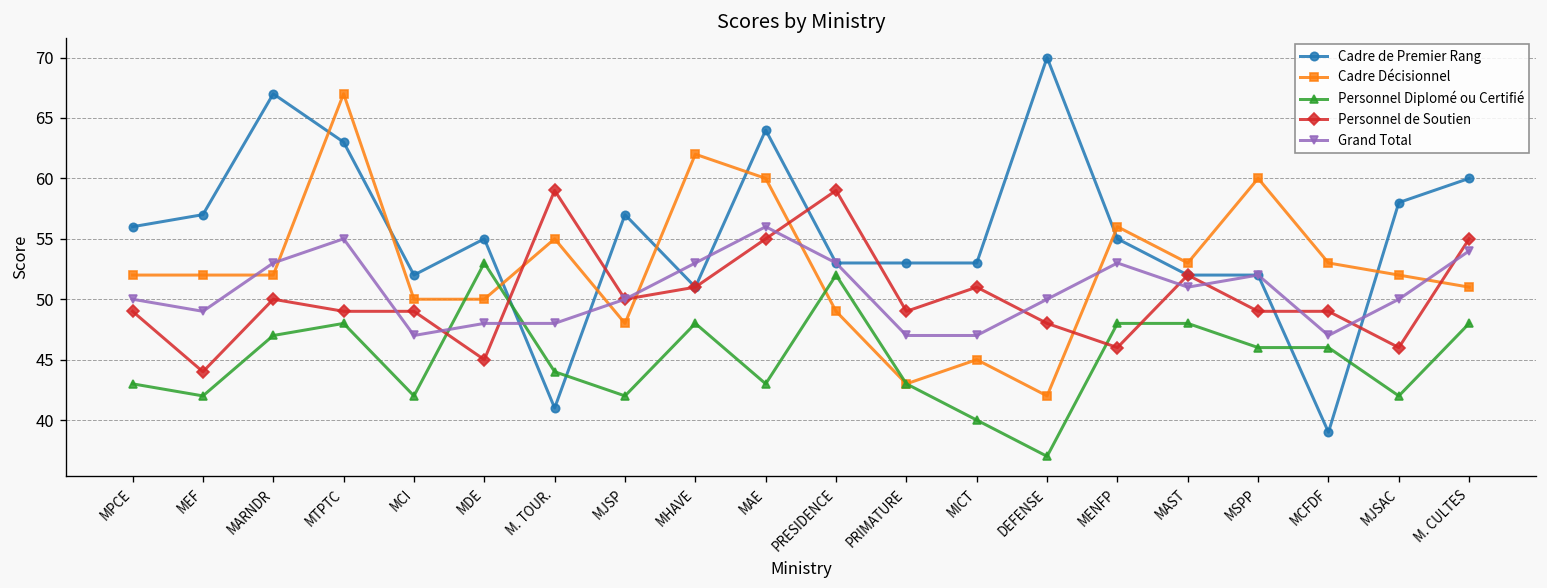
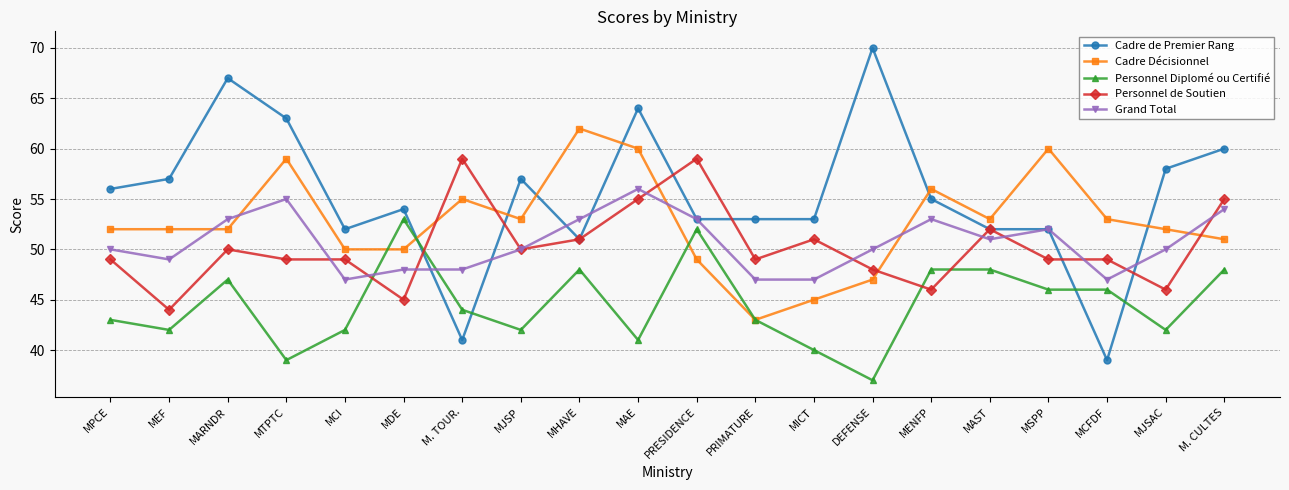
  {
    "Cadre de Premier Rang": {
      "MPCE": 56,
      "MEF": 57,
      "MARNDR": 67,
      "MTPTC": 63,
      "MCI": 52,
-     "MDE": 55,
+     "MDE": 54,
      "M. TOUR.": 41,
      "MJSP": 57,
      "MAE": 64,
      "PRIMATURE": 53,
      "MICT": 53,
      "DEFENSE": 70,
      "MENFP": 55,
      "MCFDF": 39,
      "MJSAC": 58,
      "M. CULTES": 60
    },
    "Cadre Décisionnel": {
      "MPCE": 52,
      "MEF": 52,
      "MARNDR": 52,
-     "MTPTC": 67,
+     "MTPTC": 59,
      "MCI": 50,
      "MDE": 50,
      "M. TOUR.": 55,
-     "MJSP": 48,
+     "MJSP": 53,
      "MHAVE": 62,
      "MAE": 60,
      "PRESIDENCE": 49,
      "MICT": 45,
-     "DEFENSE": 42,
+     "DEFENSE": 47,
      "MENFP": 56,
      "MAST": 53,
      "MSPP": 60,
      "MCFDF": 53,
      "MJSAC": 52,
      "M. CULTES": 51
    },
    "Personnel Diplomé ou Certifié": {
      "MPCE": 43,
      "MEF": 42,
      "MARNDR": 47,
-     "MTPTC": 48,
+     "MTPTC": 39,
      "MCI": 42,
      "MDE": 53,
      "M. TOUR.": 44,
      "MJSP": 42,
      "MHAVE": 48,
-     "MAE": 43,
+     "MAE": 41,
      "PRESIDENCE": 52,
      "MICT": 40,
      "DEFENSE": 37,
      "MENFP": 48,
      "MAST": 48,
      "MSPP": 46,
      "MCFDF": 46,
      "MJSAC": 42,
      "M. CULTES": 48
    },
    "Personnel de Soutien": {
      "MPCE": 49,
      "MEF": 44,
      "MARNDR": 50,
      "MTPTC": 49,
      "MCI": 49,
      "MDE": 45,
      "M. TOUR.": 59,
      "MAE": 55,
      "PRESIDENCE": 59,
      "PRIMATURE": 49,
      "MICT": 51,
      "DEFENSE": 48,
      "MENFP": 46,
      "MSPP": 49,
      "MCFDF": 49,
      "MJSAC": 46,
      "M. CULTES": 55
    },
    "Grand Total": {
      "MPCE": 50,
      "MEF": 49,
      "MARNDR": 53,
      "MTPTC": 55,
      "MCI": 47,
      "MDE": 48,
      "M. TOUR.": 48,
      "MHAVE": 53,
      "MAE": 56,
      "PRIMATURE": 47,
      "MICT": 47,
      "DEFENSE": 50,
      "MENFP": 53,
      "MAST": 51,
      "MCFDF": 47,
      "MJSAC": 50,
      "M. CULTES": 54
    }
  }
